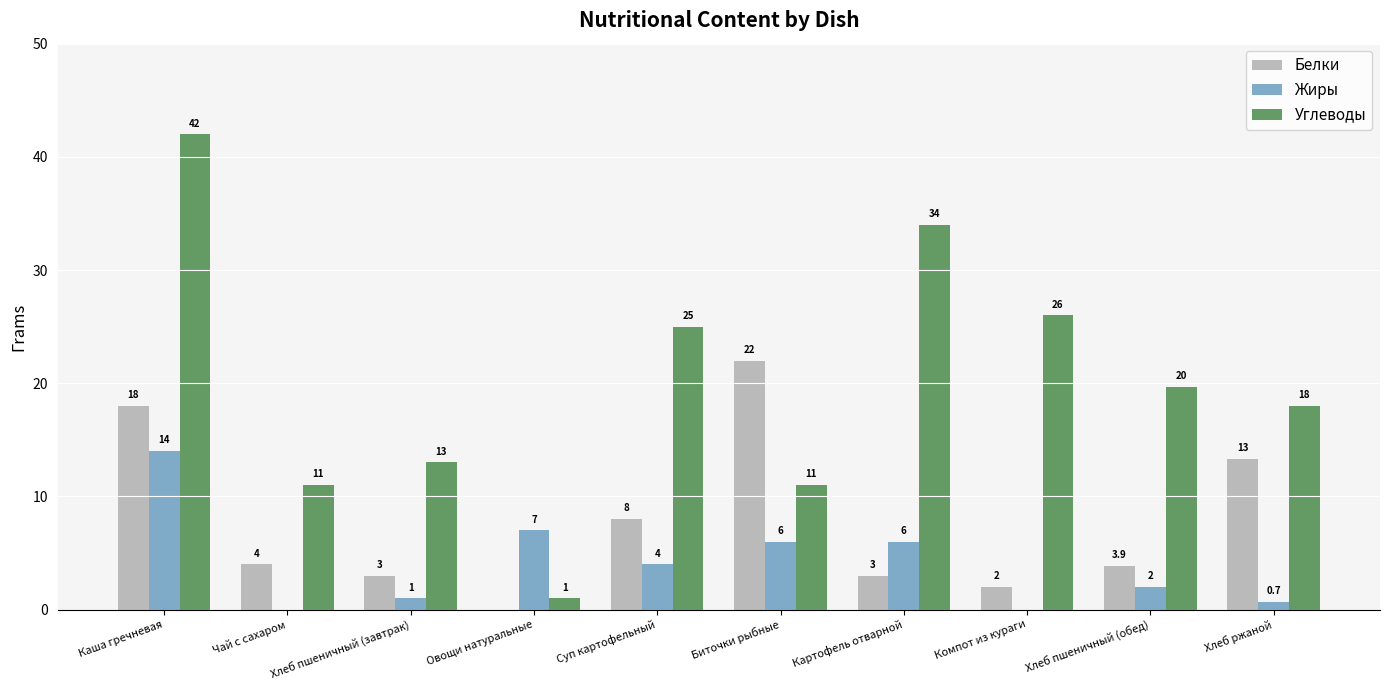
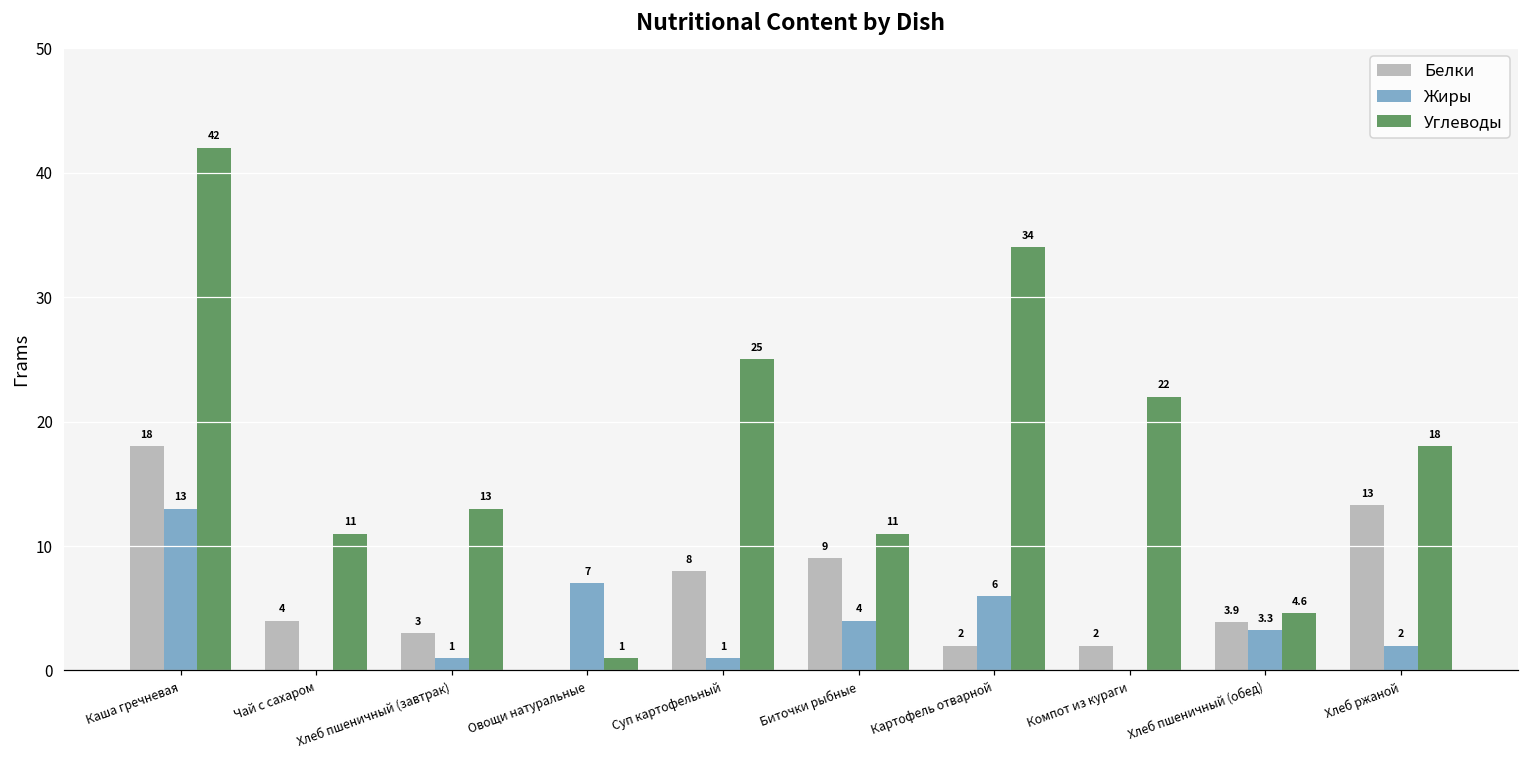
  {
    "Белки": {
      "Каша гречневая": 18,
      "Чай с сахаром": 4,
      "Хлеб пшеничный (завтрак)": 3,
      "Суп картофельный": 8,
-     "Биточки рыбные": 22,
-     "Картофель отварной": 3,
+     "Биточки рыбные": 9,
+     "Картофель отварной": 2,
      "Компот из кураги": 2,
      "Хлеб пшеничный (обед)": 3.9,
      "Хлеб ржаной": 13
    },
    "Жиры": {
-     "Каша гречневая": 14,
+     "Каша гречневая": 13,
      "Хлеб пшеничный (завтрак)": 1,
      "Овощи натуральные": 7,
-     "Суп картофельный": 4,
-     "Биточки рыбные": 6,
+     "Суп картофельный": 1,
+     "Биточки рыбные": 4,
      "Картофель отварной": 6,
-     "Хлеб пшеничный (обед)": 2,
-     "Хлеб ржаной": 0.7
+     "Хлеб пшеничный (обед)": 3.3,
+     "Хлеб ржаной": 2
    },
    "Углеводы": {
      "Каша гречневая": 42,
      "Чай с сахаром": 11,
      "Хлеб пшеничный (завтрак)": 13,
      "Овощи натуральные": 1,
      "Суп картофельный": 25,
      "Биточки рыбные": 11,
      "Картофель отварной": 34,
-     "Компот из кураги": 26,
-     "Хлеб пшеничный (обед)": 20,
+     "Компот из кураги": 22,
+     "Хлеб пшеничный (обед)": 4.6,
      "Хлеб ржаной": 18
    }
  }
